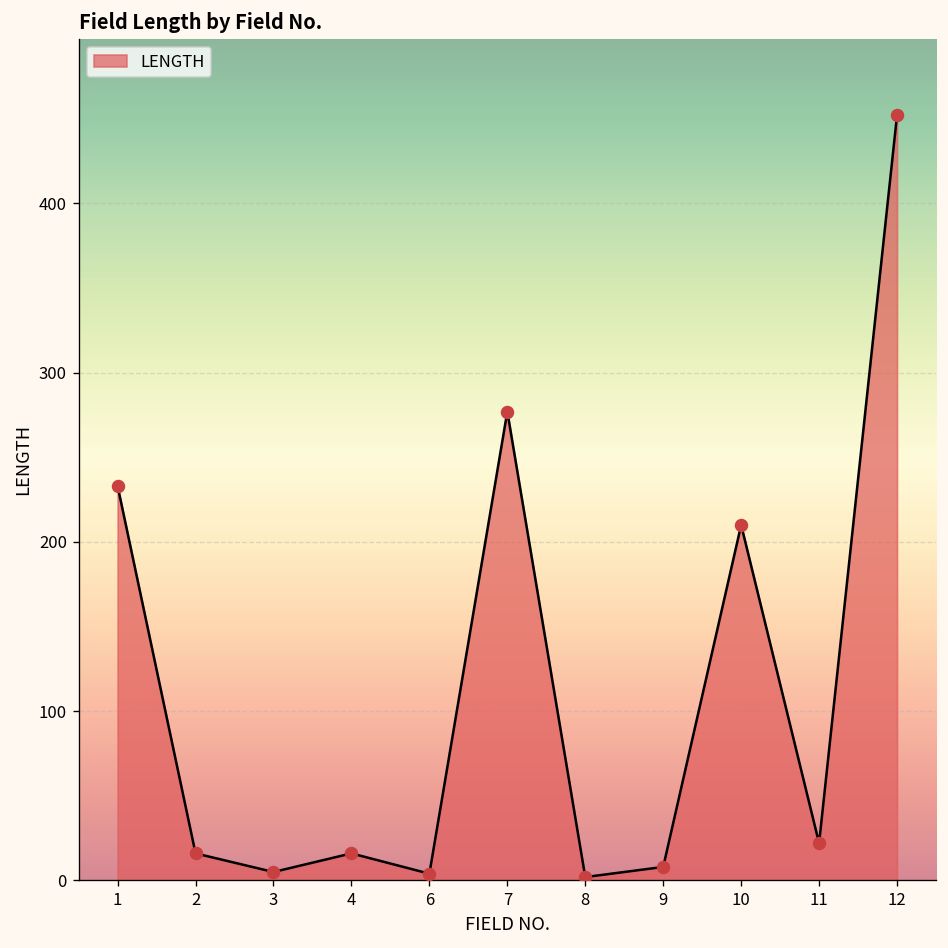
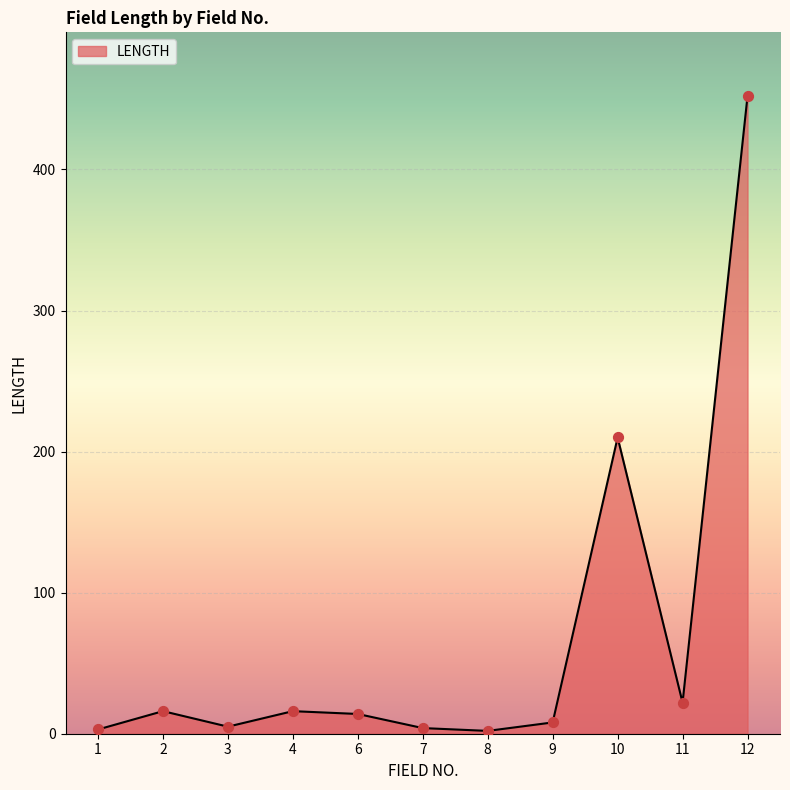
  {
-   "1": 233,
+   "1": 3,
    "2": 16,
    "3": 5,
    "4": 16,
-   "6": 4,
-   "7": 277,
+   "6": 14,
+   "7": 4,
    "8": 2,
    "9": 8,
    "10": 210,
    "11": 22,
    "12": 452
  }
